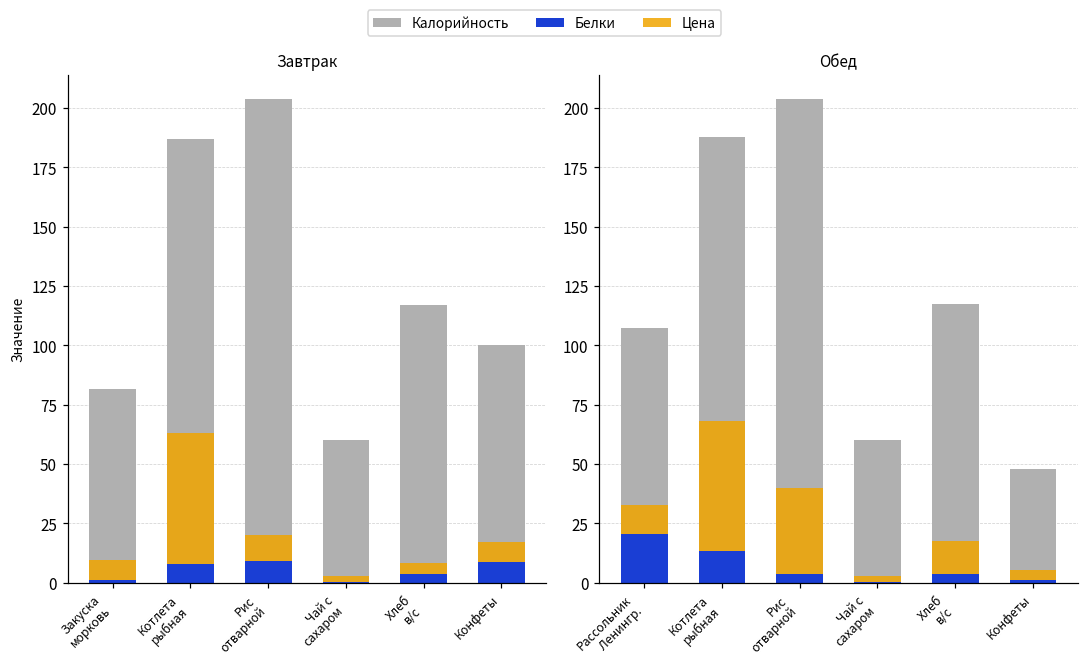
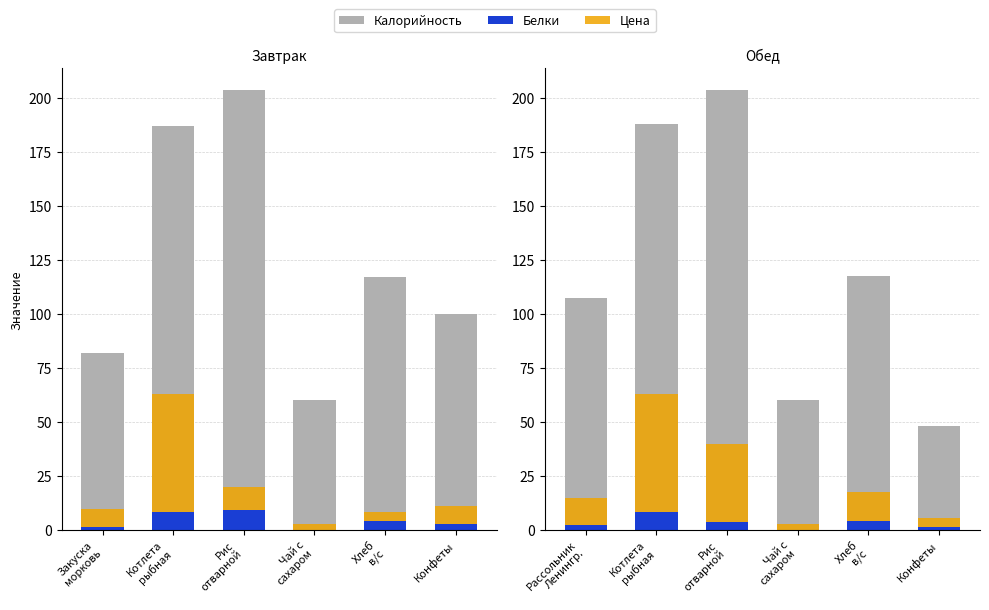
  {
    "Завтрак": {
      "Калорийность": {
        "Закуска морковь": 82,
        "Котлета рыбная": 187,
        "Рис отварной": 204,
        "Чай с сахаром": 60,
        "Хлеб в/с": 117,
        "Конфеты": 100
      },
      "Белки": {
-       "Конфеты": 9
+       "Конфеты": 2
      }
    },
    "Обед": {
      "Калорийность": {
        "Рассольник Ленингр.": 107,
        "Котлета рыбная": 188,
        "Рис отварной": 204,
        "Чай с сахаром": 60,
        "Хлеб в/с": 118,
        "Конфеты": 48
      },
      "Белки": {
-       "Рассольник Ленингр.": 20,
-       "Котлета рыбная": 13
+       "Рассольник Ленингр.": 2,
+       "Котлета рыбная": 8
      }
    }
  }
